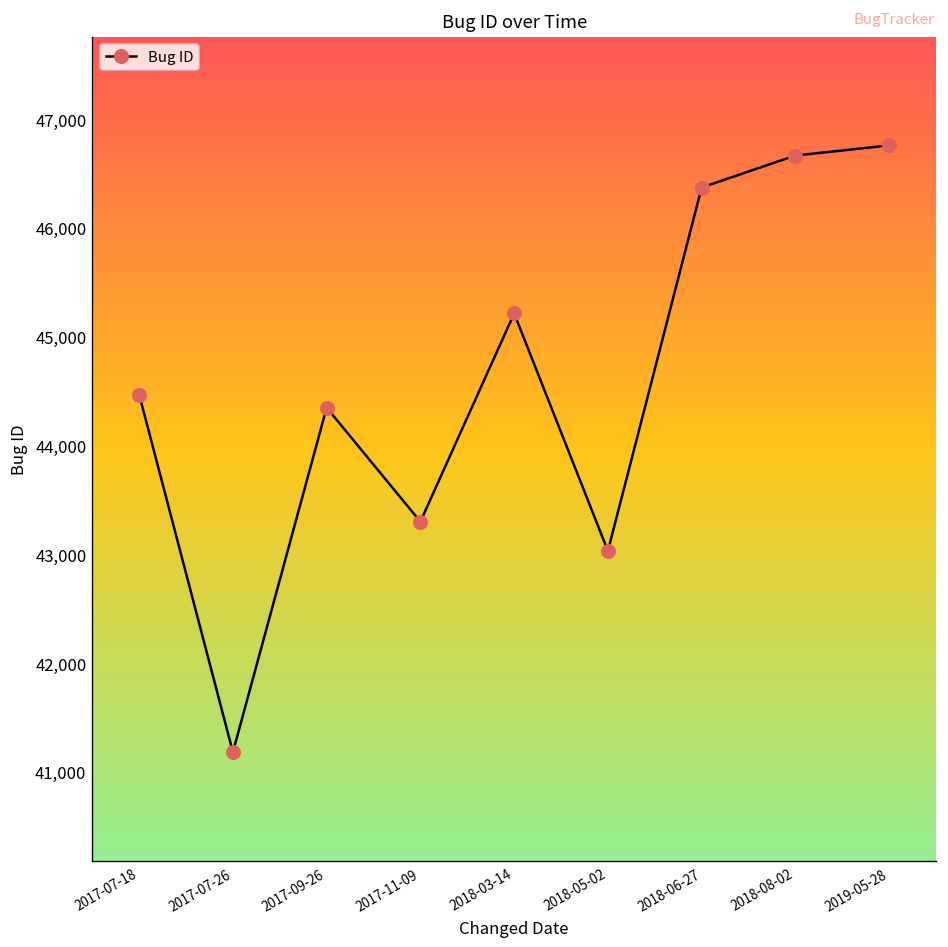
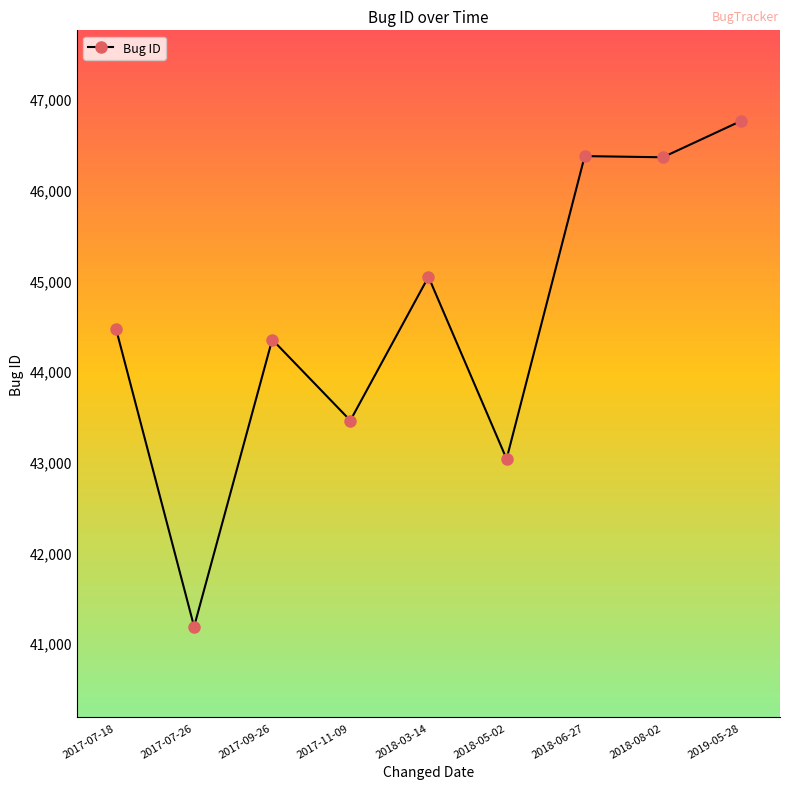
  {
    "2017-07-18": "44,500",
    "2017-07-26": "41,200",
    "2017-09-26": "44,300",
-   "2017-11-09": "43,300",
-   "2018-03-14": "45,200",
+   "2017-11-09": "43,500",
+   "2018-03-14": "45,000",
    "2018-05-02": "43,000",
    "2018-06-27": "46,400",
-   "2018-08-02": "46,700",
+   "2018-08-02": "46,400",
    "2019-05-28": "46,800"
  }
